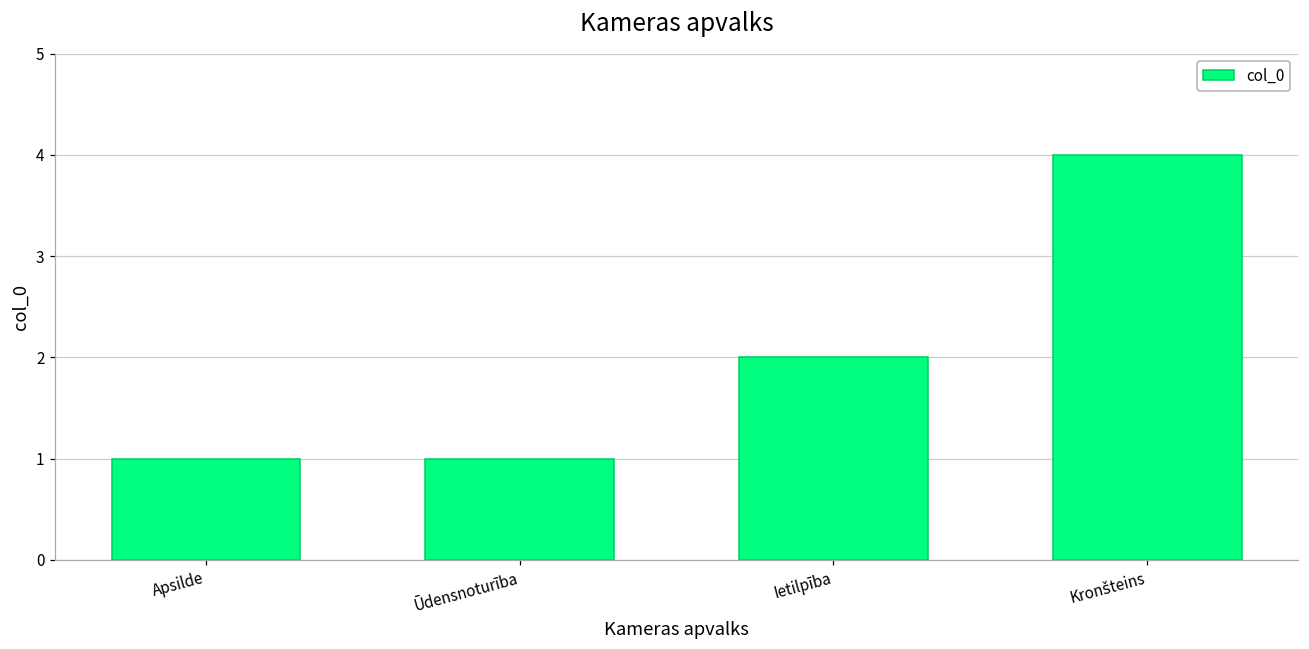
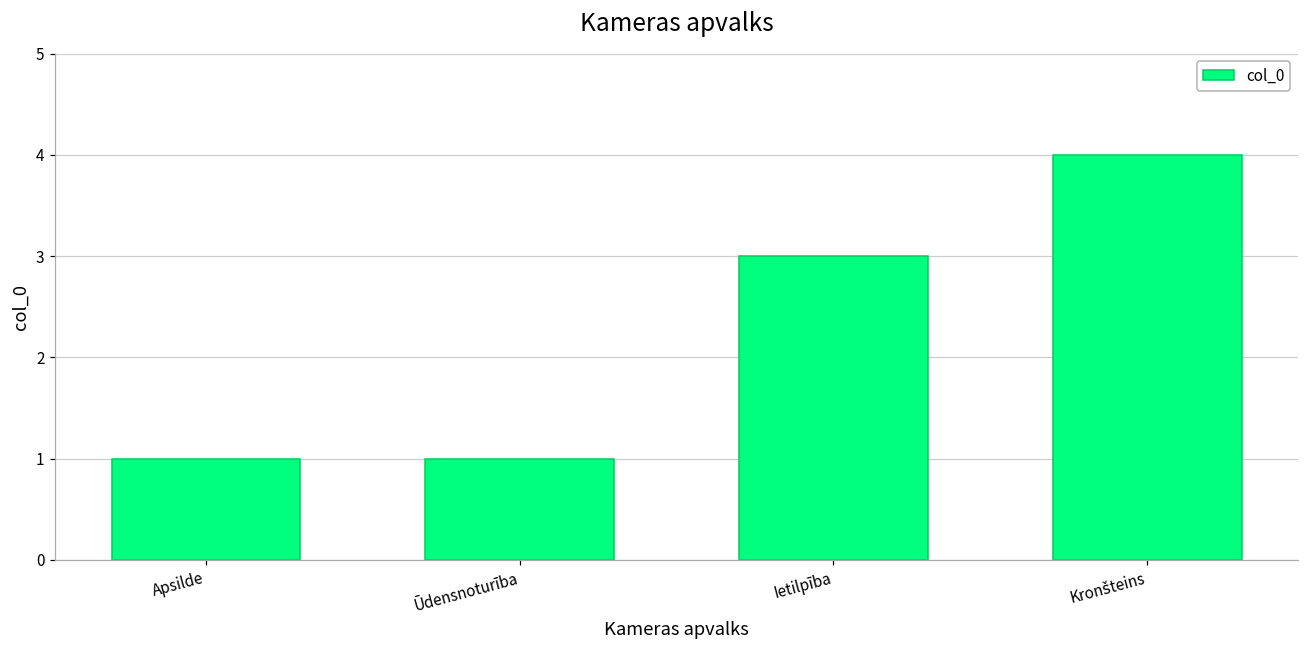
  {
    "Apsilde": 1,
    "Ūdensnoturība": 1,
-   "Ietilpība": 2,
+   "Ietilpība": 3,
    "Kronšteins": 4
  }
